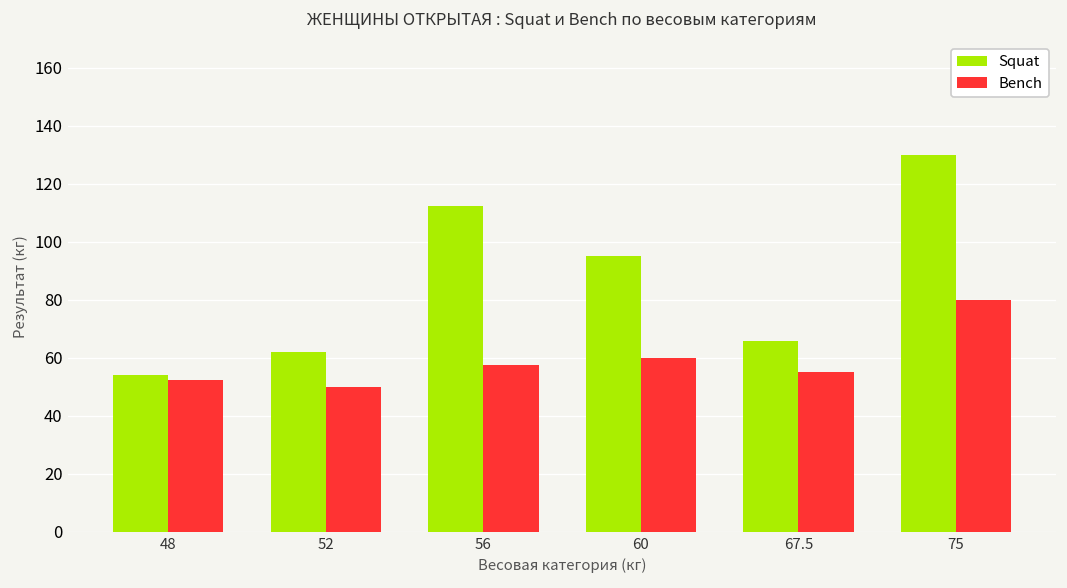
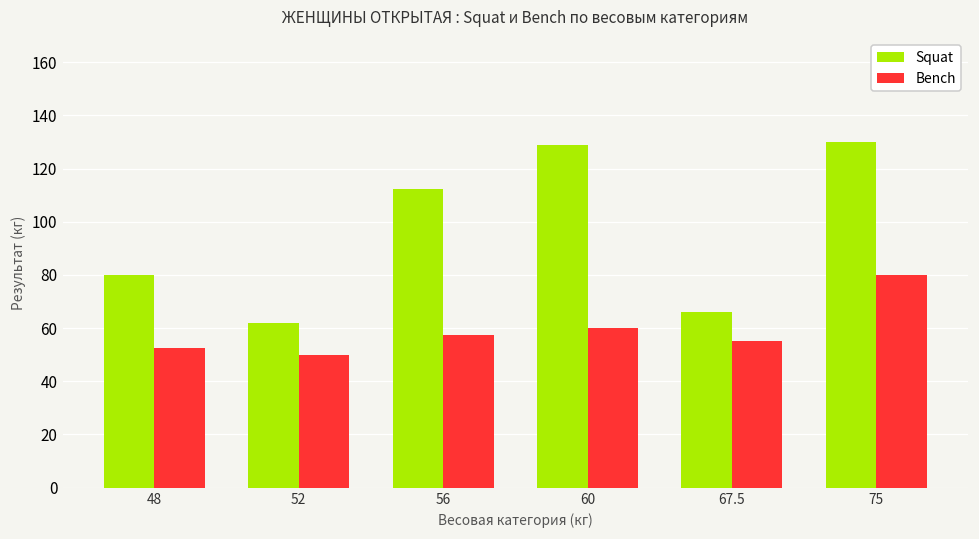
  {
    "Squat": {
-     "48": 54,
+     "48": 80,
      "52": 62,
      "56": 113,
-     "60": 95,
+     "60": 129,
      "67.5": 66,
      "75": 130
    },
    "Bench": {
      "48": 53,
      "52": 50,
      "56": 58,
      "60": 60,
      "67.5": 55,
      "75": 80
    }
  }
